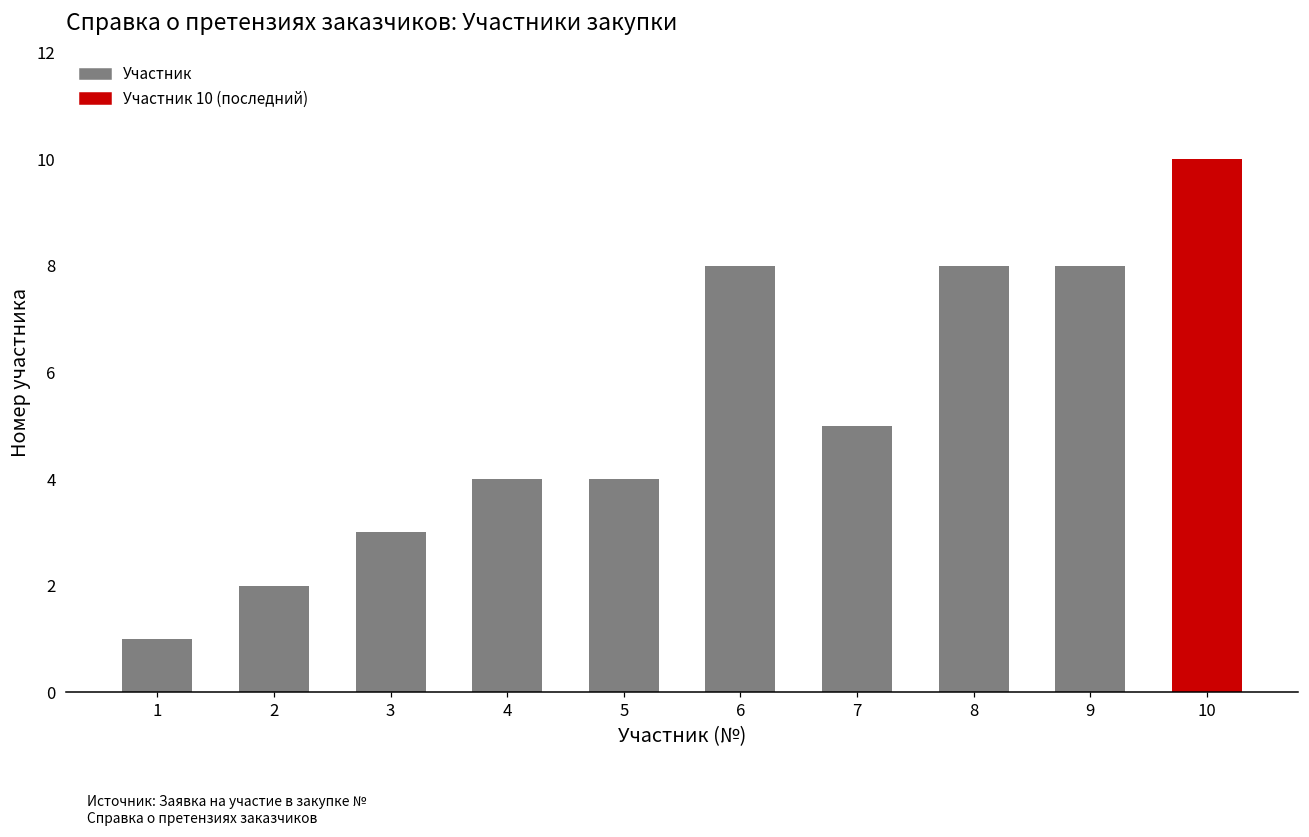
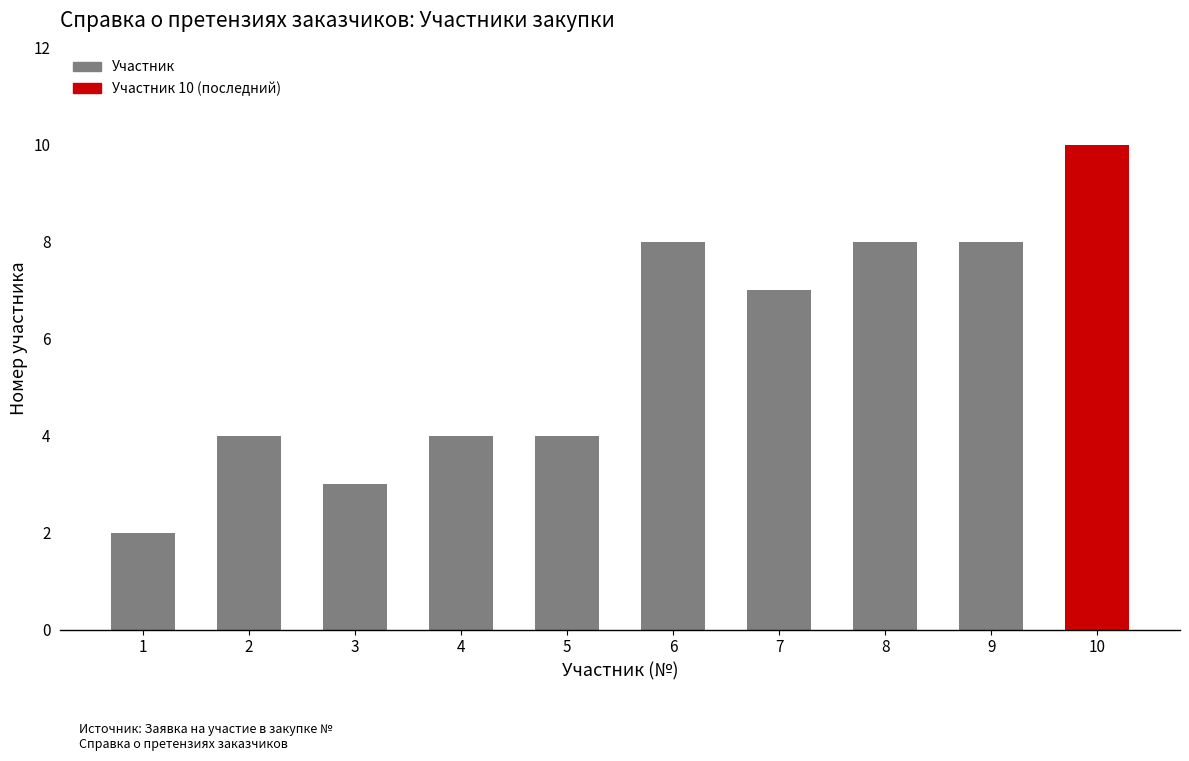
  {
-   "1": 1,
-   "2": 2,
+   "1": 2,
+   "2": 4,
    "3": 3,
    "4": 4,
    "5": 4,
    "6": 8,
-   "7": 5,
+   "7": 7,
    "8": 8,
    "9": 8,
    "10": 10
  }
